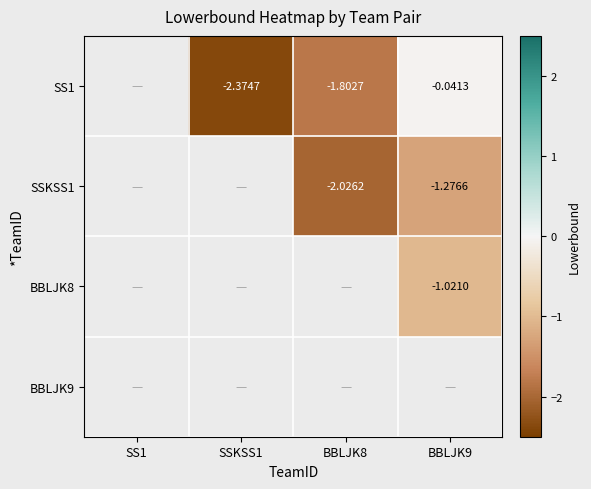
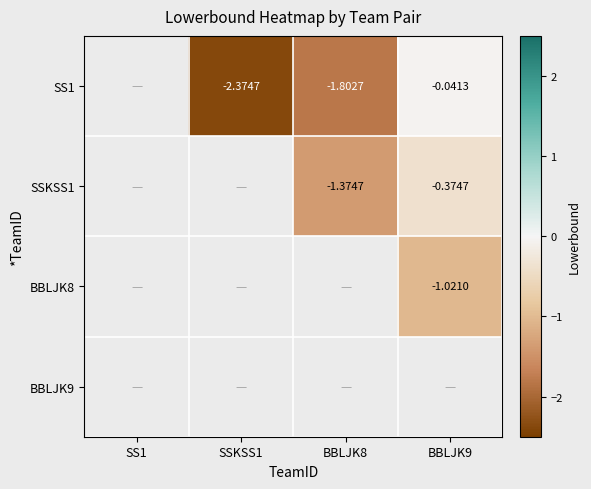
  {
    "SS1": {
      "SSKSS1": -2.3747,
      "BBLJK8": -1.8027,
      "BBLJK9": -0.0413
    },
    "SSKSS1": {
-     "BBLJK8": -2.0262,
-     "BBLJK9": -1.2766
+     "BBLJK8": -1.3747,
+     "BBLJK9": -0.3747
    },
    "BBLJK8": {
      "BBLJK9": -1.0210
    }
  }
